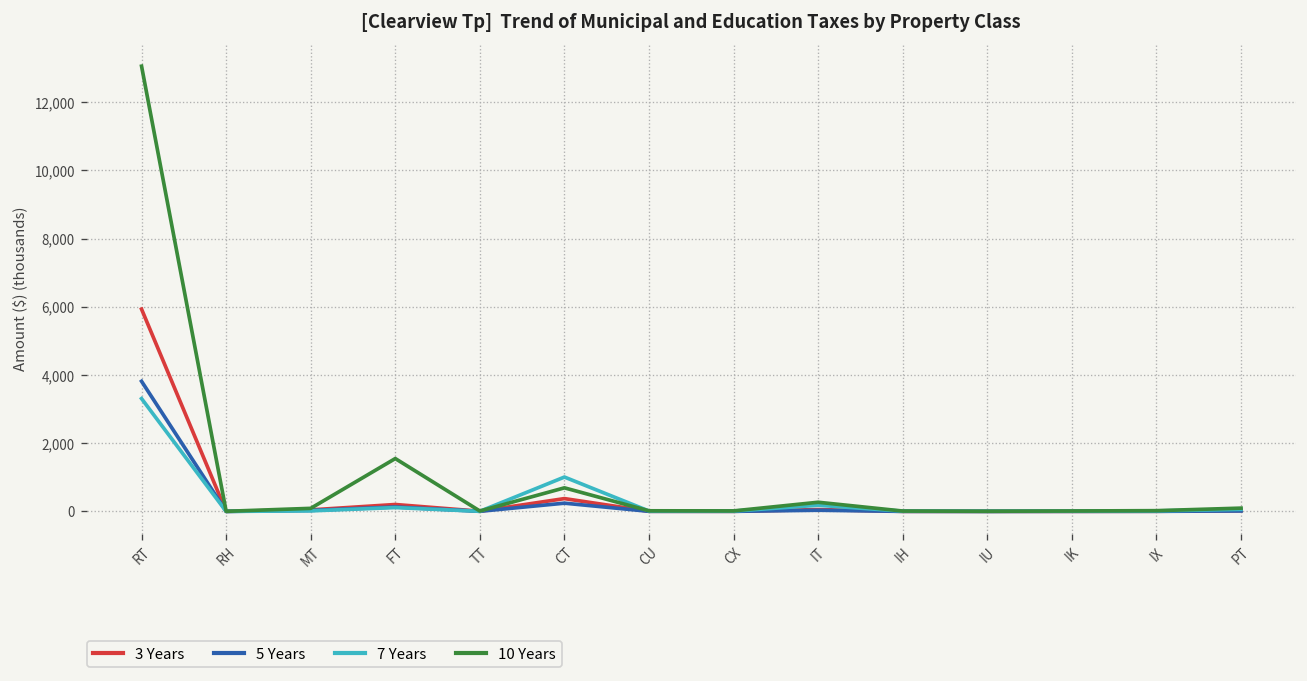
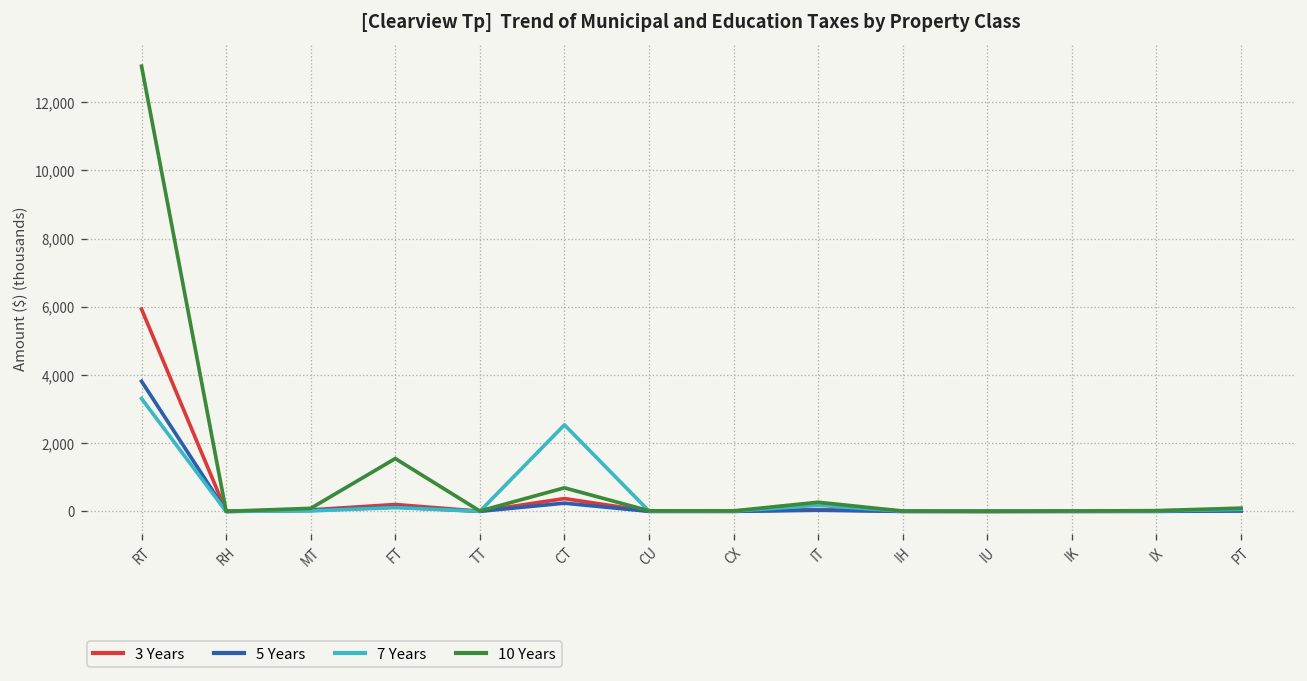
  {
    "3 Years": {
      "RT": "5,900",
      "CT": "400"
    },
    "5 Years": {
      "RT": "3,800",
      "CT": "200"
    },
    "7 Years": {
      "RT": "3,300",
-     "CT": "1,000"
+     "CT": "2,500"
    },
    "10 Years": {
      "RT": "13,100",
      "FT": "1,600",
      "CT": "700"
    }
  }
